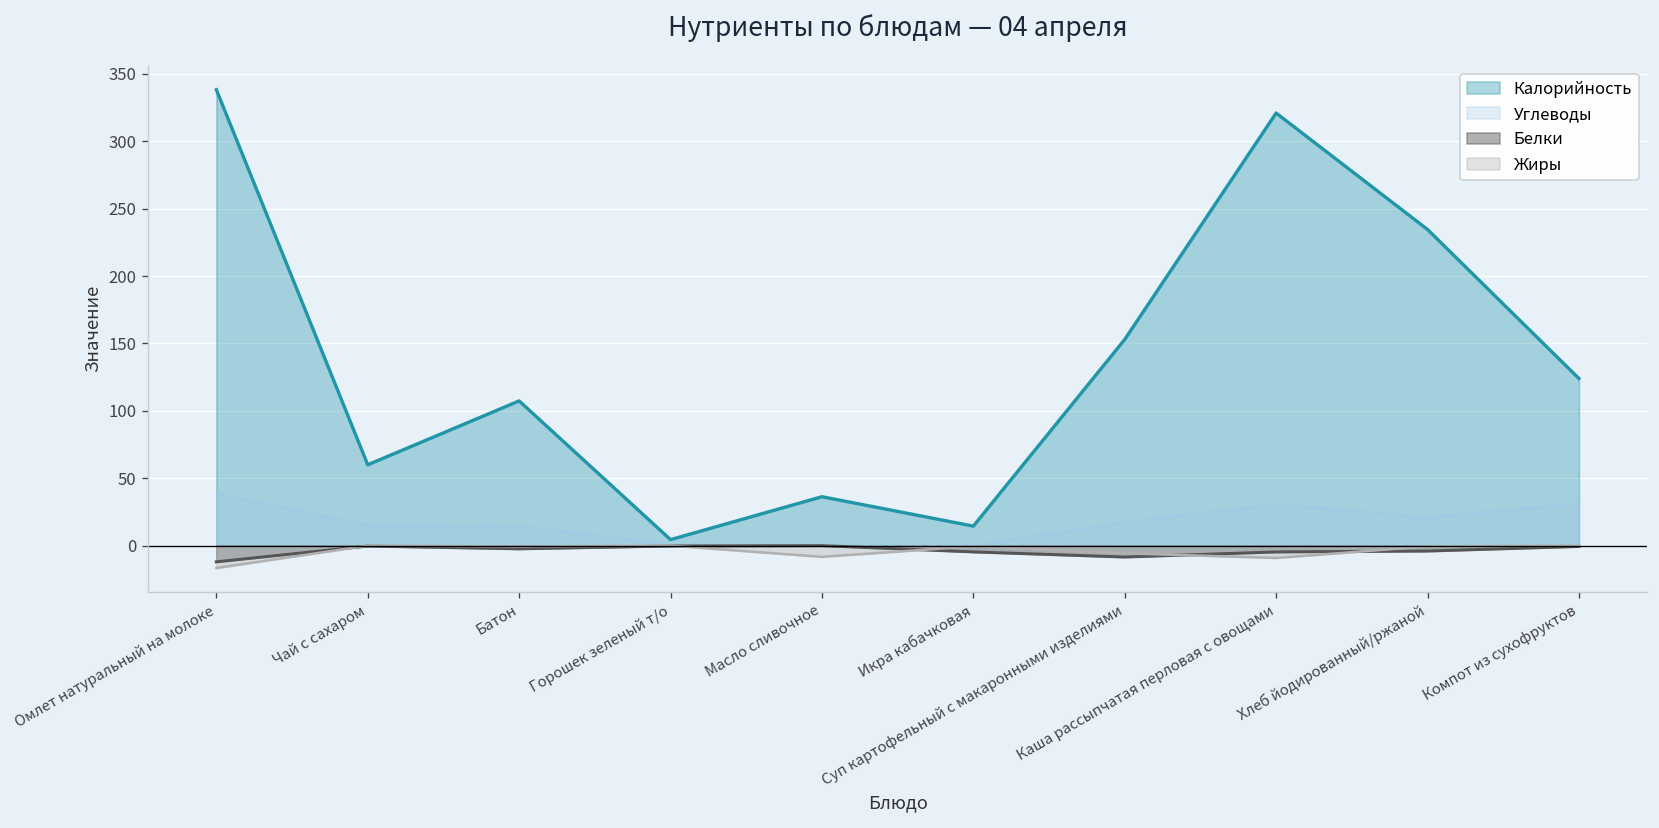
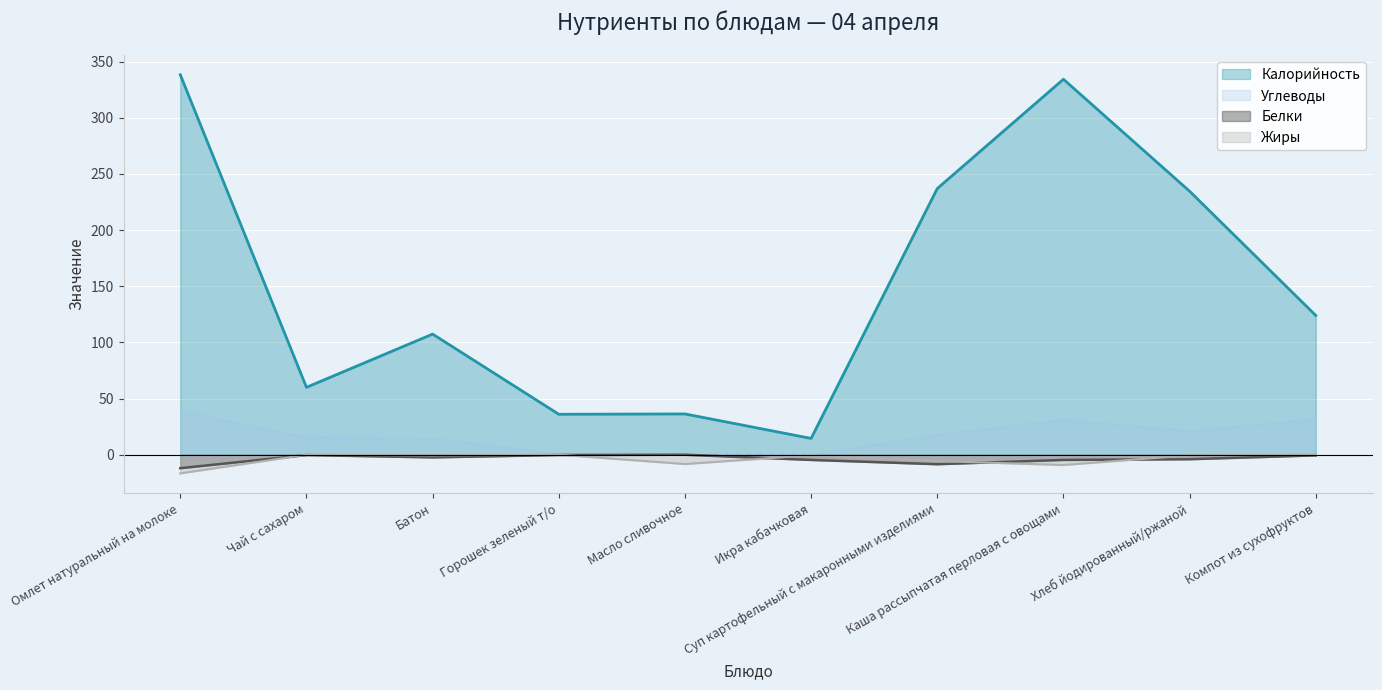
  {
    "Калорийность": {
      "Омлет натуральный на молоке": 338,
      "Чай с сахаром": 60,
      "Батон": 107,
-     "Горошек зеленый т/о": 4,
+     "Горошек зеленый т/о": 36,
      "Масло сливочное": 36,
      "Икра кабачковая": 15,
-     "Суп картофельный с макаронными изделиями": 153,
-     "Каша рассыпчатая перловая с овощами": 321,
+     "Суп картофельный с макаронными изделиями": 237,
+     "Каша рассыпчатая перловая с овощами": 334,
      "Хлеб йодированный/ржаной": 235,
      "Компот из сухофруктов": 124
    }
  }
